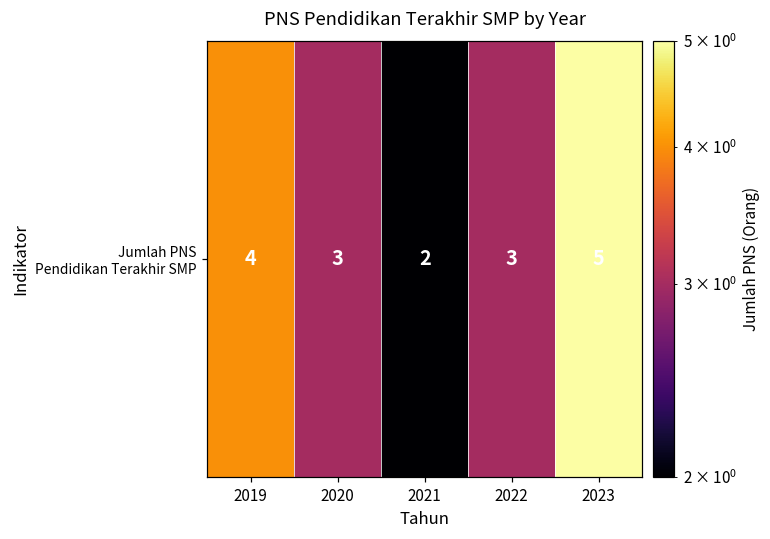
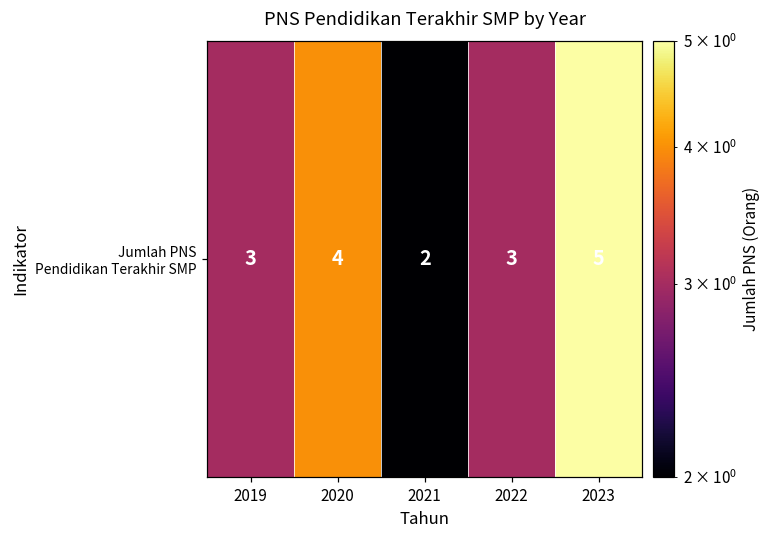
  {
    "Jumlah PNS Pendidikan Terakhir SMP": {
-     "2019": 4,
-     "2020": 3,
+     "2019": 3,
+     "2020": 4,
      "2021": 2,
      "2022": 3,
      "2023": 5
    }
  }
